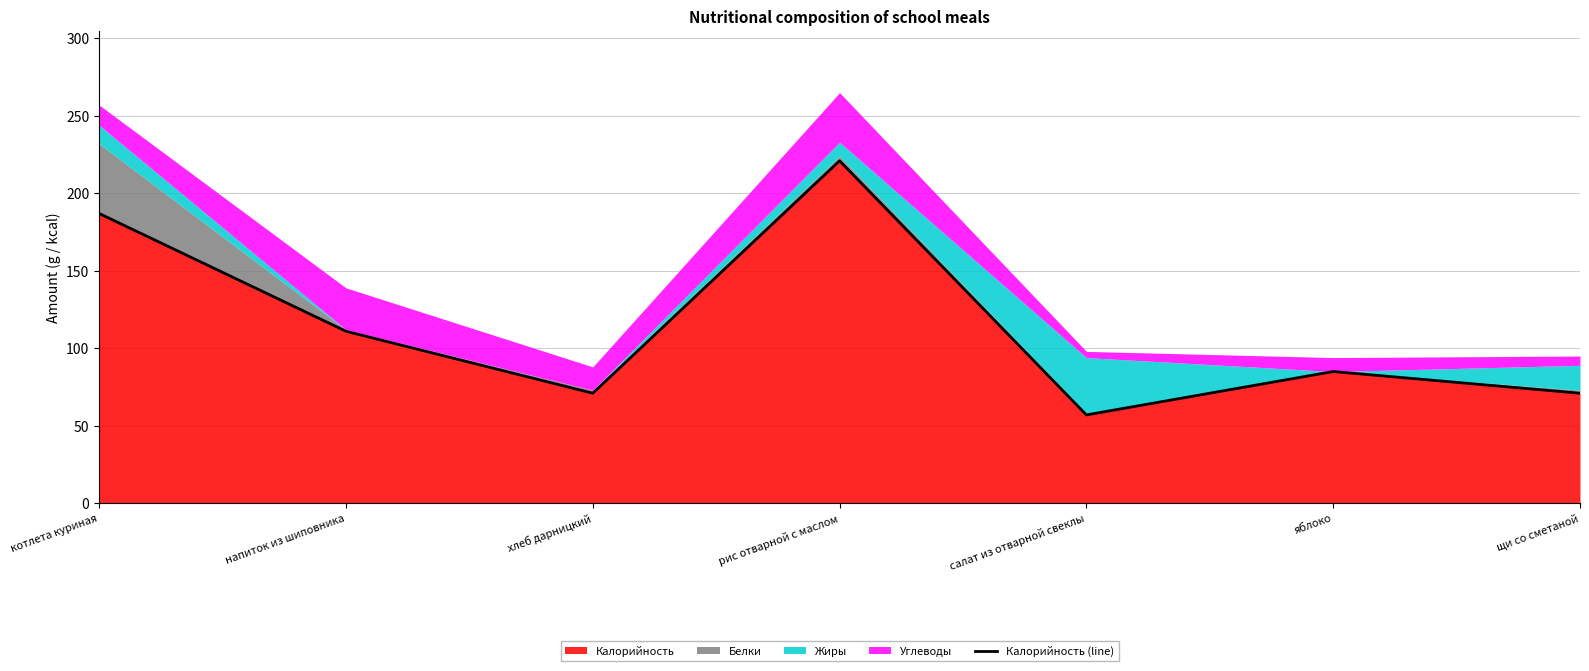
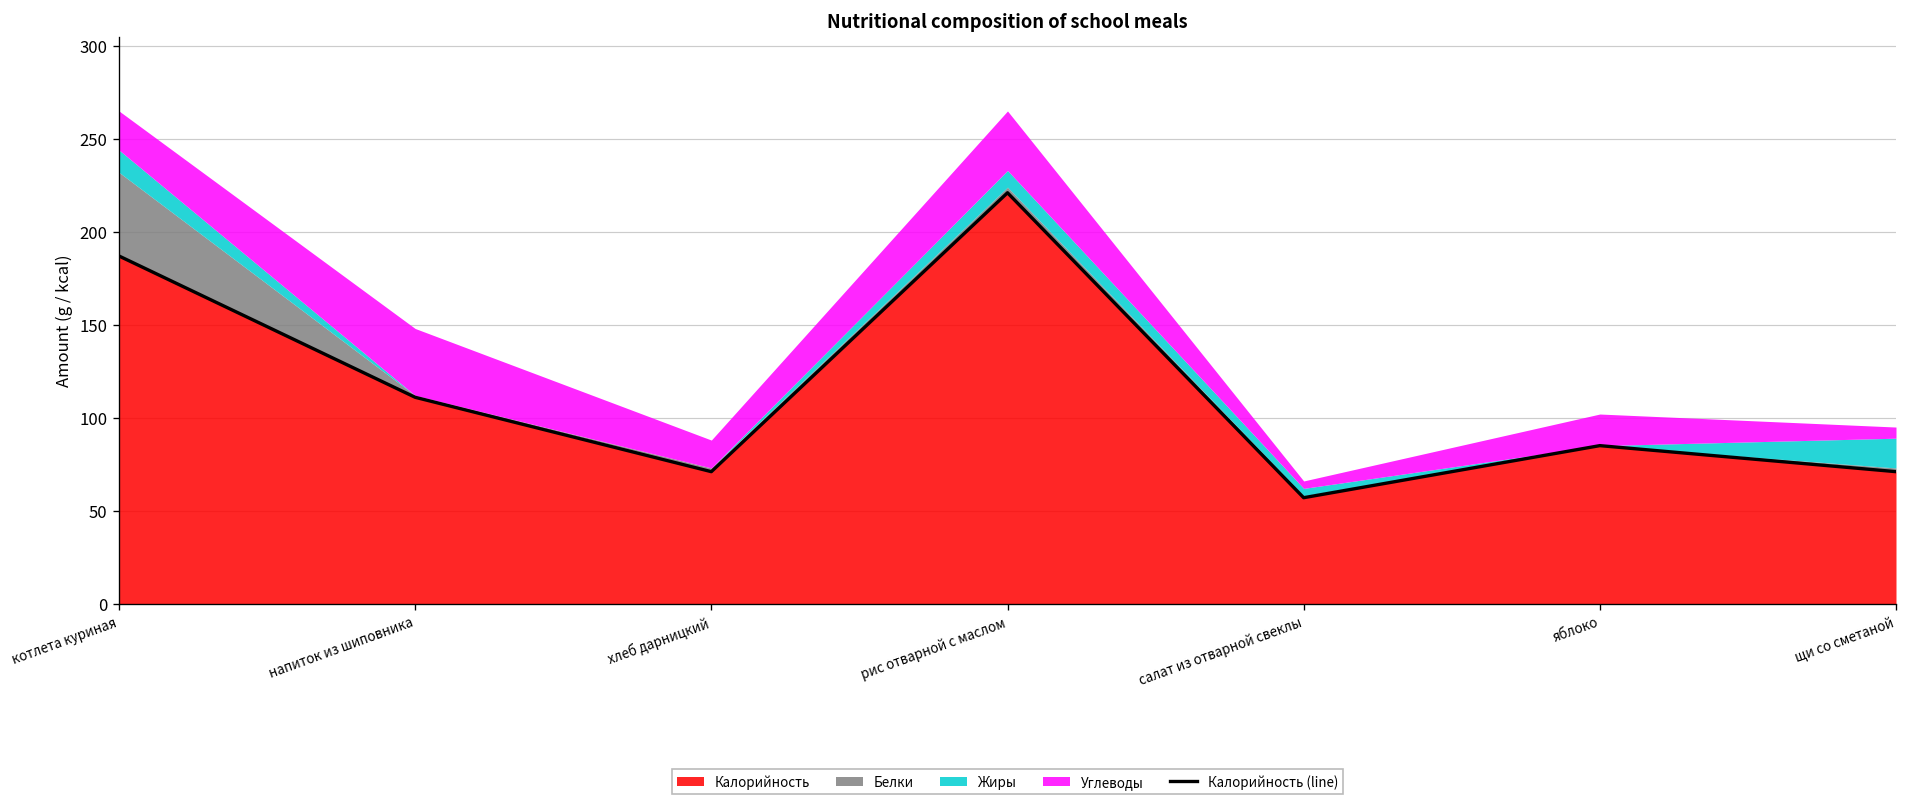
  {
    "Калорийность": {
      "котлета куриная": 187,
      "хлеб дарницкий": 71,
      "рис отварной с маслом": 221,
      "щи со сметаной": 71
    },
    "Белки": {
      "котлета куриная": 45,
      "рис отварной с маслом": 3,
      "щи со сметаной": 2
    },
    "Жиры": {
      "котлета куриная": 12,
      "рис отварной с маслом": 9,
-     "салат из отварной свеклы": 36,
+     "салат из отварной свеклы": 4,
      "щи со сметаной": 16
    },
    "Углеводы": {
-     "котлета куриная": 13,
-     "напиток из шиповника": 27,
+     "котлета куриная": 21,
+     "напиток из шиповника": 36,
      "хлеб дарницкий": 15,
      "рис отварной с маслом": 32,
      "салат из отварной свеклы": 4,
-     "яблоко": 9,
+     "яблоко": 17,
      "щи со сметаной": 6
    }
  }
